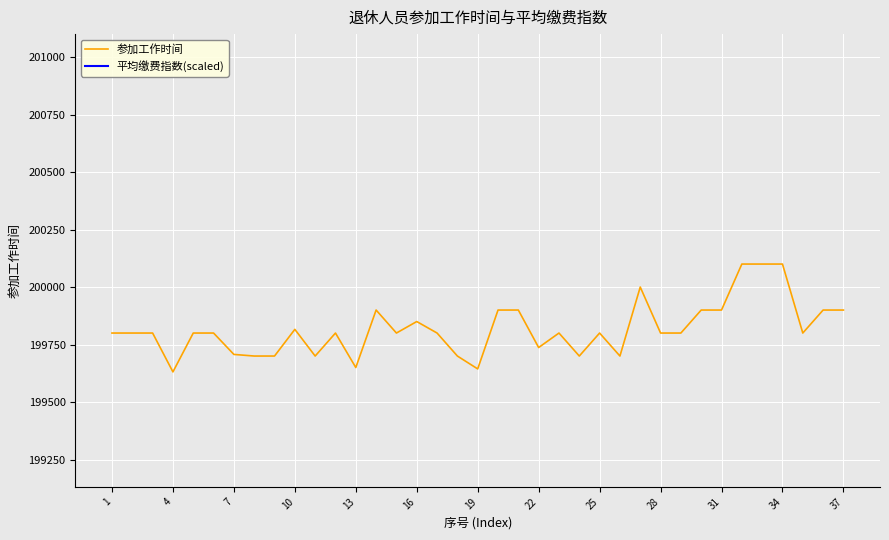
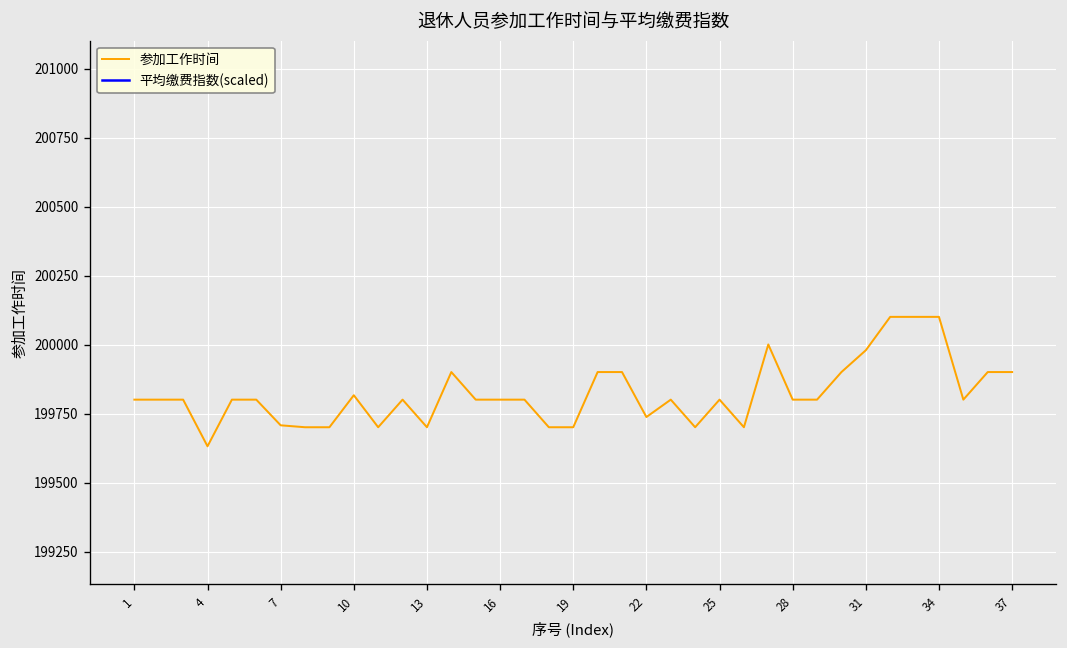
  {
    "参加工作时间": {
      "1": 199800,
      "4": 199630,
      "7": 199710,
      "10": 199820,
-     "13": 199650,
-     "16": 199850,
-     "19": 199650,
+     "13": 199700,
+     "16": 199800,
+     "19": 199700,
      "22": 199740,
      "25": 199800,
      "28": 199800,
-     "31": 199900,
+     "31": 199980,
      "34": 200100,
      "37": 199900
    }
  }
